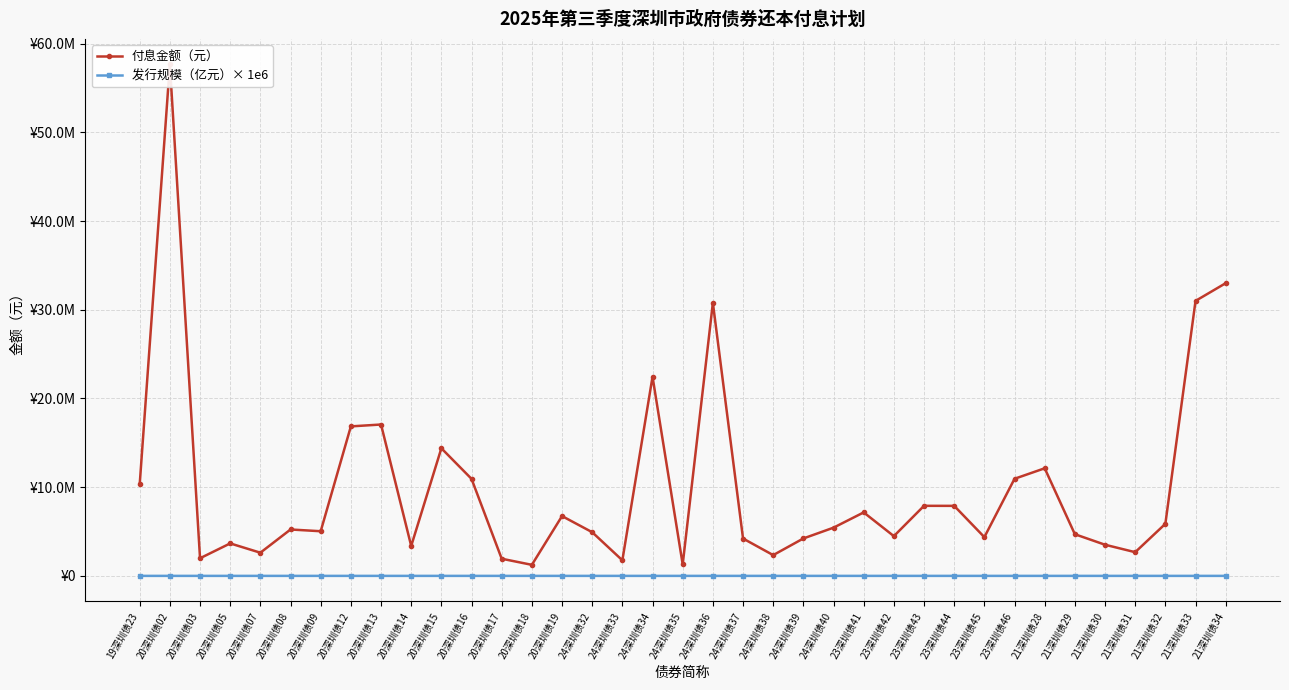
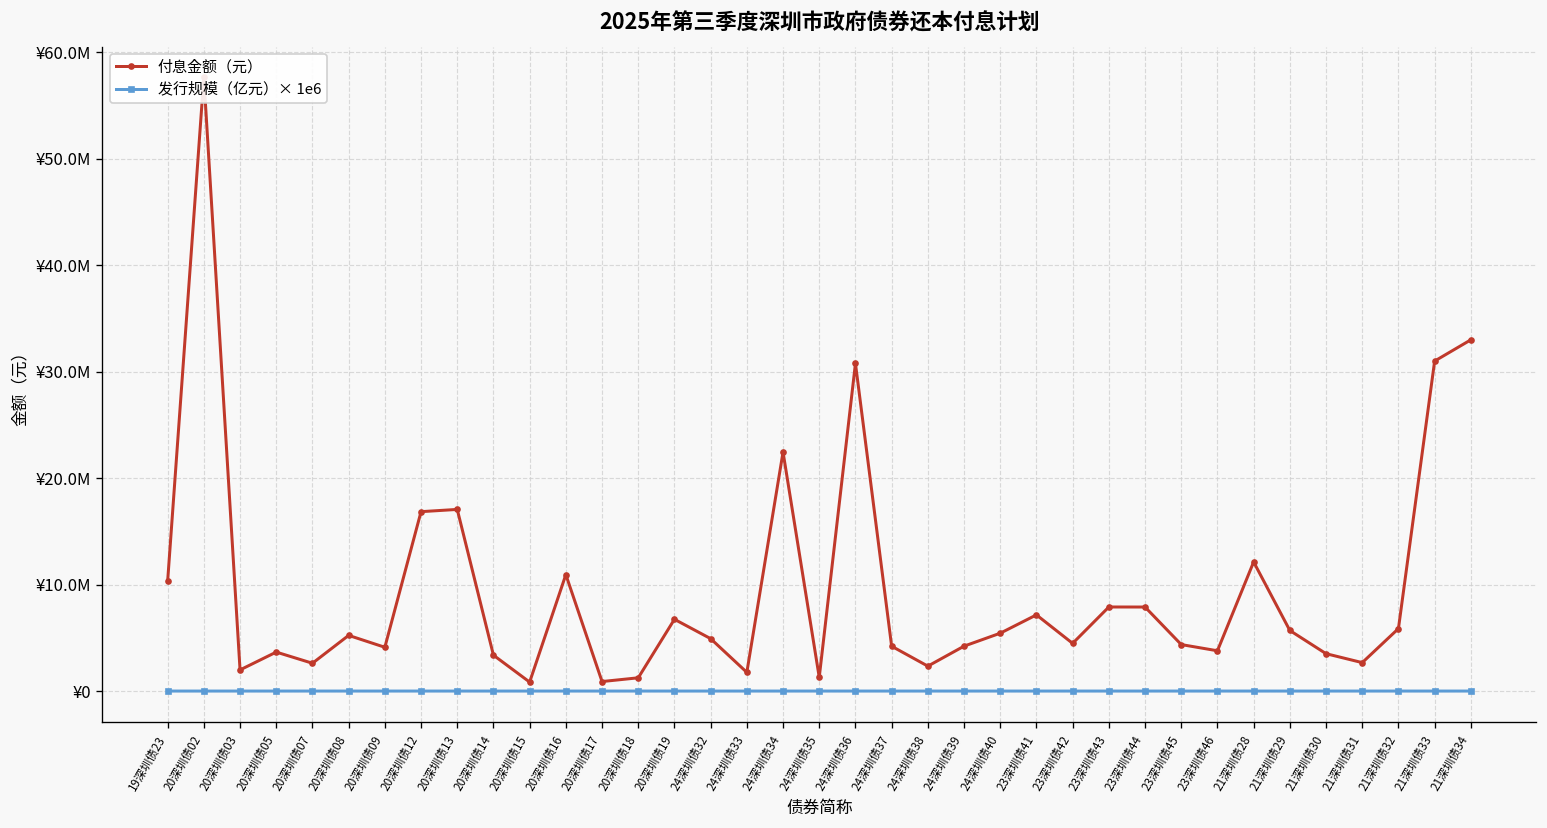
  {
    "付息金额（元）": {
      "19深圳债23": "¥10000000",
      "20深圳债03": "¥2000000",
      "20深圳债05": "¥4000000",
      "20深圳债07": "¥3000000",
      "20深圳债08": "¥5000000",
-     "20深圳债09": "¥5000000",
+     "20深圳债09": "¥4000000",
      "20深圳债12": "¥17000000",
      "20深圳债13": "¥17000000",
      "20深圳债14": "¥3000000",
-     "20深圳债15": "¥14000000",
+     "20深圳债15": "¥1000000",
      "20深圳债16": "¥11000000",
-     "20深圳债17": "¥2000000",
+     "20深圳债17": "¥1000000",
      "20深圳债18": "¥1000000",
      "20深圳债19": "¥7000000",
      "24深圳债32": "¥5000000",
      "24深圳债33": "¥2000000",
      "24深圳债34": "¥22000000",
      "24深圳债35": "¥1000000",
      "24深圳债36": "¥31000000",
      "24深圳债37": "¥4000000",
      "24深圳债38": "¥2000000",
      "24深圳债39": "¥4000000",
      "24深圳债40": "¥5000000",
      "23深圳债41": "¥7000000",
      "23深圳债42": "¥4000000",
      "23深圳债43": "¥8000000",
      "23深圳债44": "¥8000000",
      "23深圳债45": "¥4000000",
-     "23深圳债46": "¥11000000",
+     "23深圳债46": "¥4000000",
      "21深圳债28": "¥12000000",
-     "21深圳债29": "¥5000000",
+     "21深圳债29": "¥6000000",
      "21深圳债30": "¥4000000",
      "21深圳债31": "¥3000000",
      "21深圳债32": "¥6000000",
      "21深圳债33": "¥31000000",
      "21深圳债34": "¥33000000"
    },
    "发行规模（亿元）× 1e6": {
      "19深圳债23": "¥0",
      "20深圳债02": "¥0",
      "20深圳债03": "¥0",
      "20深圳债05": "¥0",
      "20深圳债07": "¥0",
      "20深圳债08": "¥0",
      "20深圳债09": "¥0",
      "20深圳债12": "¥0",
      "20深圳债13": "¥0",
      "20深圳债14": "¥0",
      "20深圳债15": "¥0",
      "20深圳债16": "¥0",
      "20深圳债17": "¥0",
      "20深圳债18": "¥0",
      "20深圳债19": "¥0",
      "24深圳债32": "¥0",
      "24深圳债33": "¥0",
      "24深圳债34": "¥0",
      "24深圳债35": "¥0",
      "24深圳债36": "¥0",
      "24深圳债37": "¥0",
      "24深圳债38": "¥0",
      "24深圳债39": "¥0",
      "24深圳债40": "¥0",
      "23深圳债41": "¥0",
      "23深圳债42": "¥0",
      "23深圳债43": "¥0",
      "23深圳债44": "¥0",
      "23深圳债45": "¥0",
      "23深圳债46": "¥0",
      "21深圳债28": "¥0",
      "21深圳债29": "¥0",
      "21深圳债30": "¥0",
      "21深圳债31": "¥0",
      "21深圳债32": "¥0",
      "21深圳债33": "¥0",
      "21深圳债34": "¥0"
    }
  }
